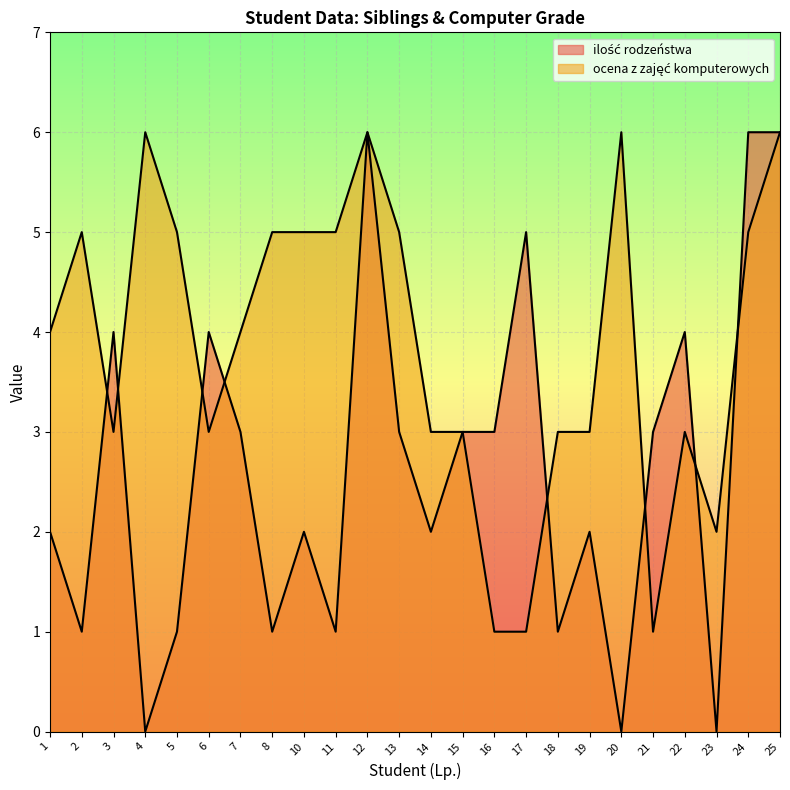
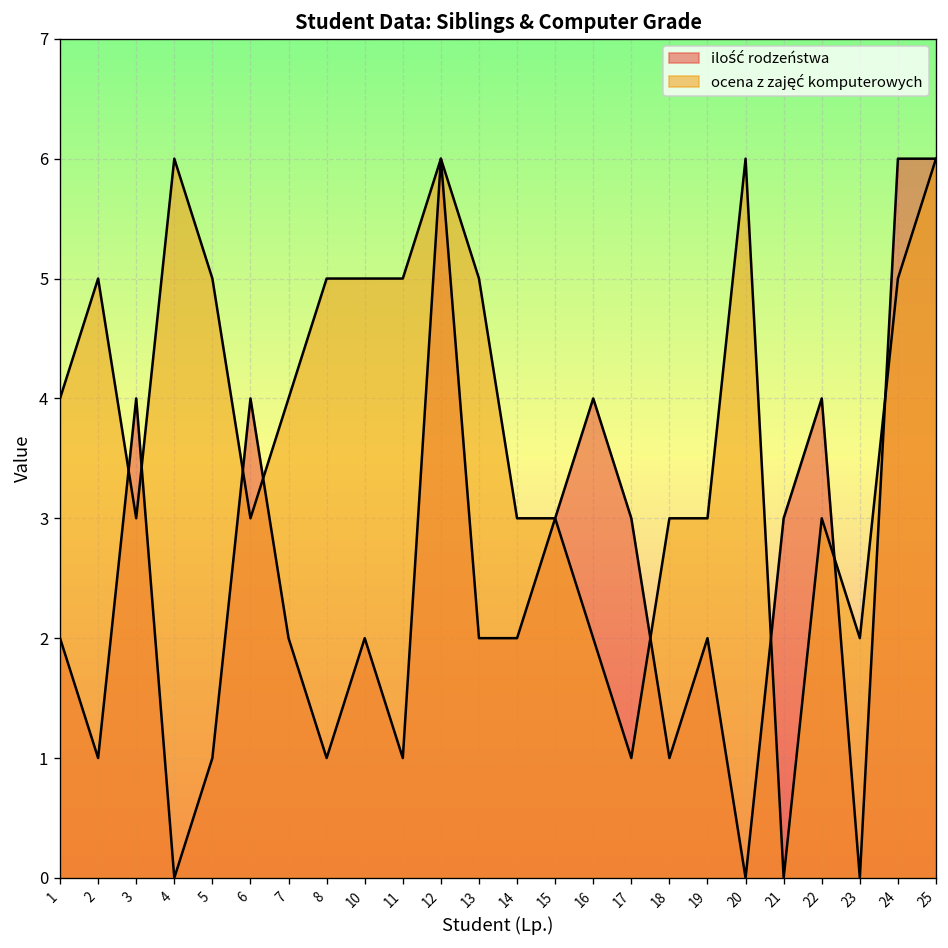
  {
    "ilość rodzeństwa": {
      "1": 2,
      "2": 1,
      "3": 4,
      "4": 0,
      "5": 1,
      "6": 4,
-     "7": 3,
+     "7": 2,
      "8": 1,
      "10": 2,
      "11": 1,
-     "13": 3,
+     "13": 2,
      "14": 2,
-     "16": 3,
-     "17": 5,
+     "16": 4,
+     "17": 3,
      "18": 1,
      "19": 2,
      "20": 0,
      "21": 3,
      "22": 4,
      "23": 0,
      "24": 6
    },
    "ocena z zajęć komputerowych": {
      "1": 4,
      "2": 5,
      "3": 3,
      "4": 6,
      "5": 5,
      "6": 3,
      "7": 4,
      "8": 5,
      "10": 5,
      "11": 5,
      "13": 5,
      "14": 3,
-     "16": 1,
+     "16": 2,
      "17": 1,
      "18": 3,
      "19": 3,
      "20": 6,
-     "21": 1,
+     "21": 0,
      "22": 3,
      "23": 2,
      "24": 5
    }
  }
